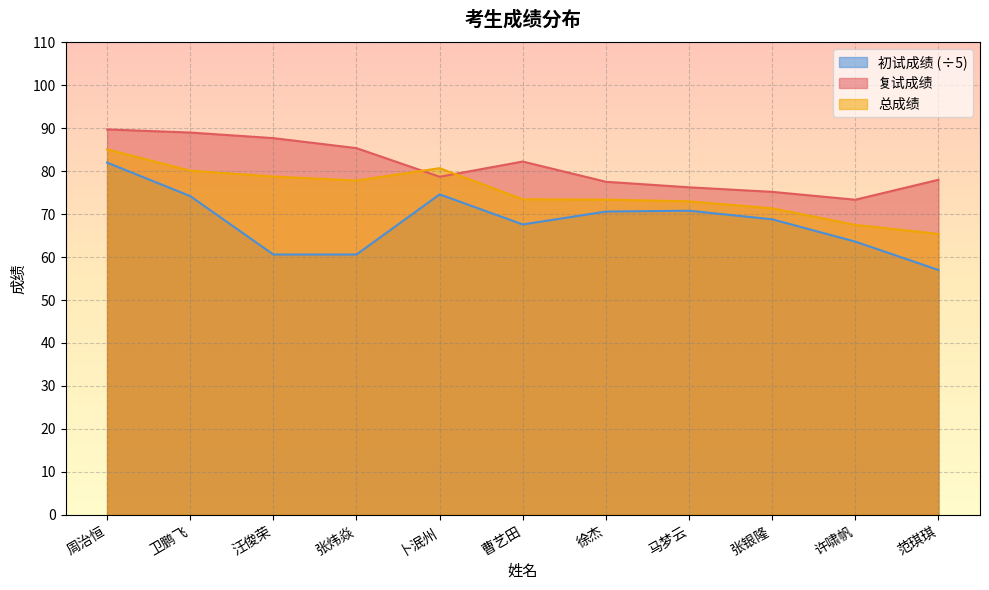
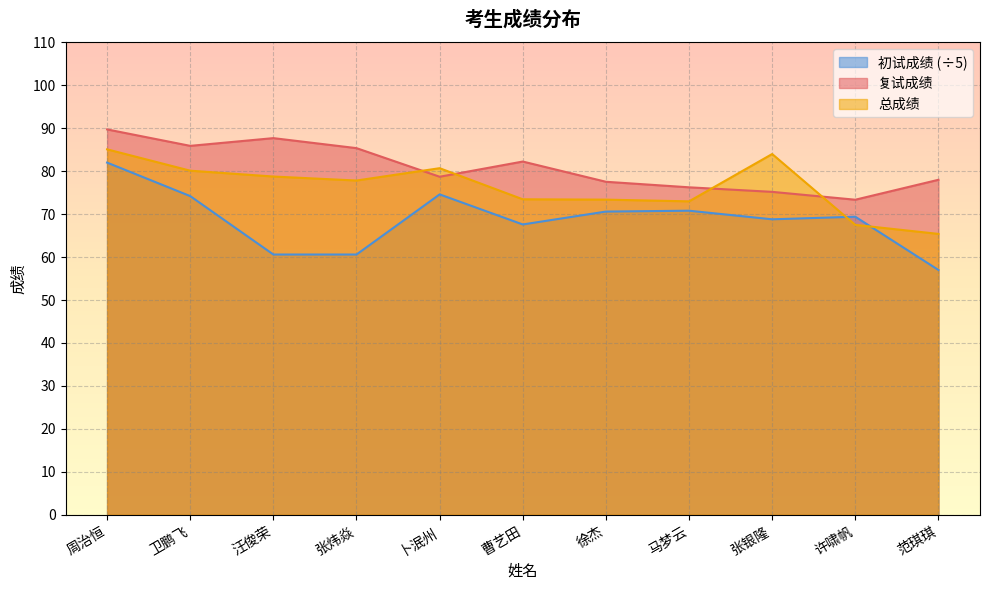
  {
    "初试成绩 (÷5)": {
      "周治恒": 82,
      "卫鹏飞": 74,
      "汪俊荣": 61,
      "张炜焱": 61,
      "卜泯州": 75,
      "曹艺田": 68,
      "徐杰": 71,
      "马梦云": 71,
      "张银隆": 69,
-     "许啸帆": 64,
+     "许啸帆": 69,
      "范琪琪": 57
    },
    "复试成绩": {
      "周治恒": 90,
-     "卫鹏飞": 89,
+     "卫鹏飞": 86,
      "汪俊荣": 88,
      "张炜焱": 85,
      "卜泯州": 79,
      "曹艺田": 82,
      "徐杰": 78,
      "马梦云": 76,
      "张银隆": 75,
      "许啸帆": 73,
      "范琪琪": 78
    },
    "总成绩": {
      "周治恒": 85,
      "卫鹏飞": 80,
      "汪俊荣": 79,
      "张炜焱": 78,
      "卜泯州": 81,
      "曹艺田": 73,
      "徐杰": 73,
      "马梦云": 73,
-     "张银隆": 71,
+     "张银隆": 84,
      "许啸帆": 68,
      "范琪琪": 65
    }
  }
